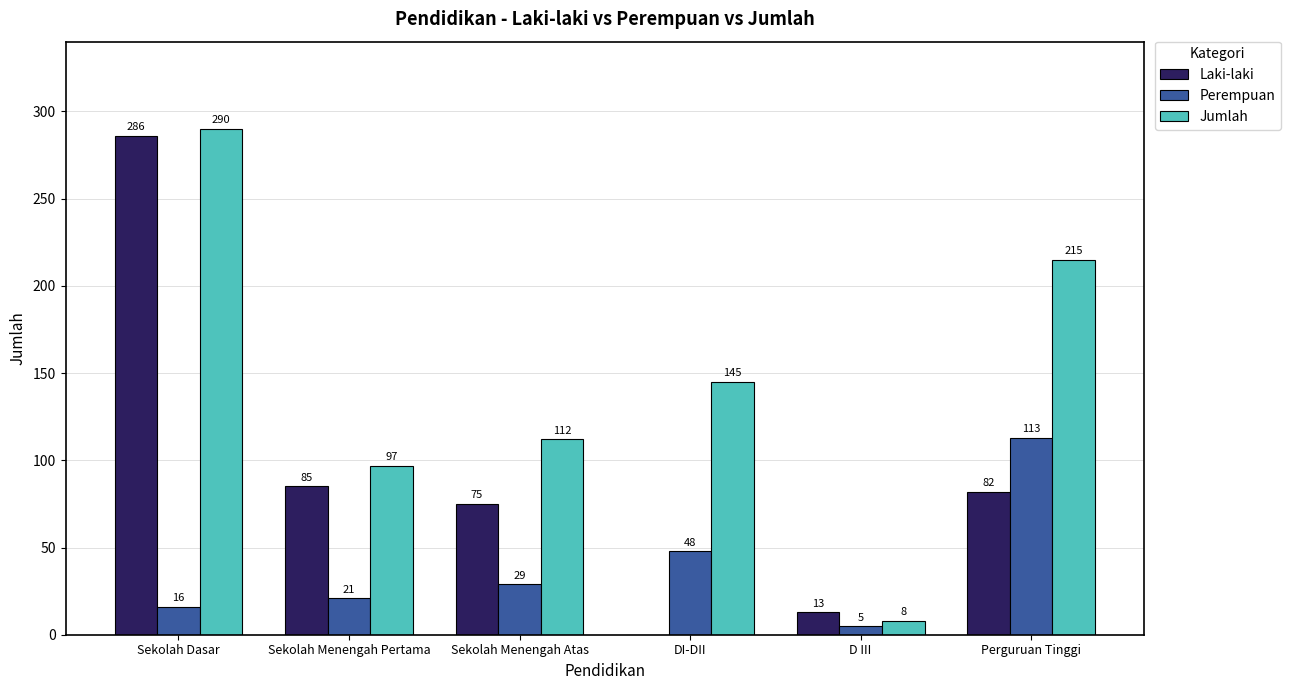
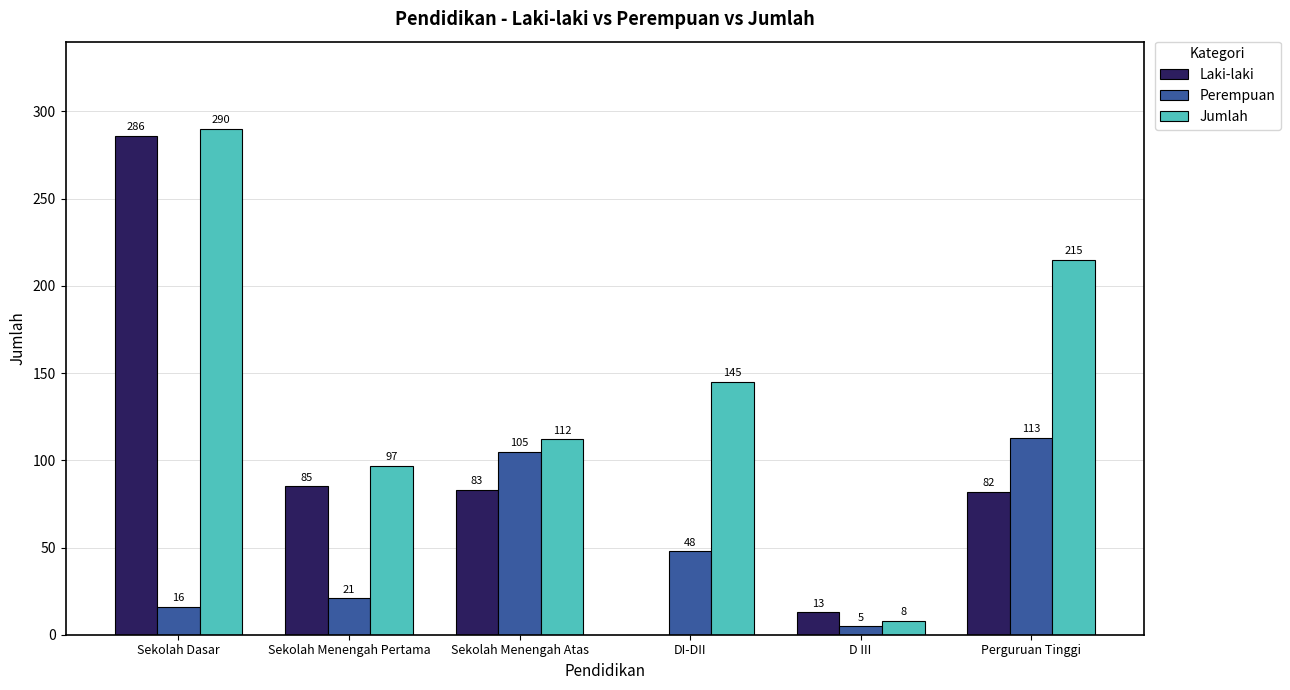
  {
    "Laki-laki": {
      "Sekolah Dasar": 286,
      "Sekolah Menengah Pertama": 85,
-     "Sekolah Menengah Atas": 75,
+     "Sekolah Menengah Atas": 83,
      "D III": 13,
      "Perguruan Tinggi": 82
    },
    "Perempuan": {
      "Sekolah Dasar": 16,
      "Sekolah Menengah Pertama": 21,
-     "Sekolah Menengah Atas": 29,
+     "Sekolah Menengah Atas": 105,
      "DI-DII": 48,
      "D III": 5,
      "Perguruan Tinggi": 113
    },
    "Jumlah": {
      "Sekolah Dasar": 290,
      "Sekolah Menengah Pertama": 97,
      "Sekolah Menengah Atas": 112,
      "DI-DII": 145,
      "D III": 8,
      "Perguruan Tinggi": 215
    }
  }
